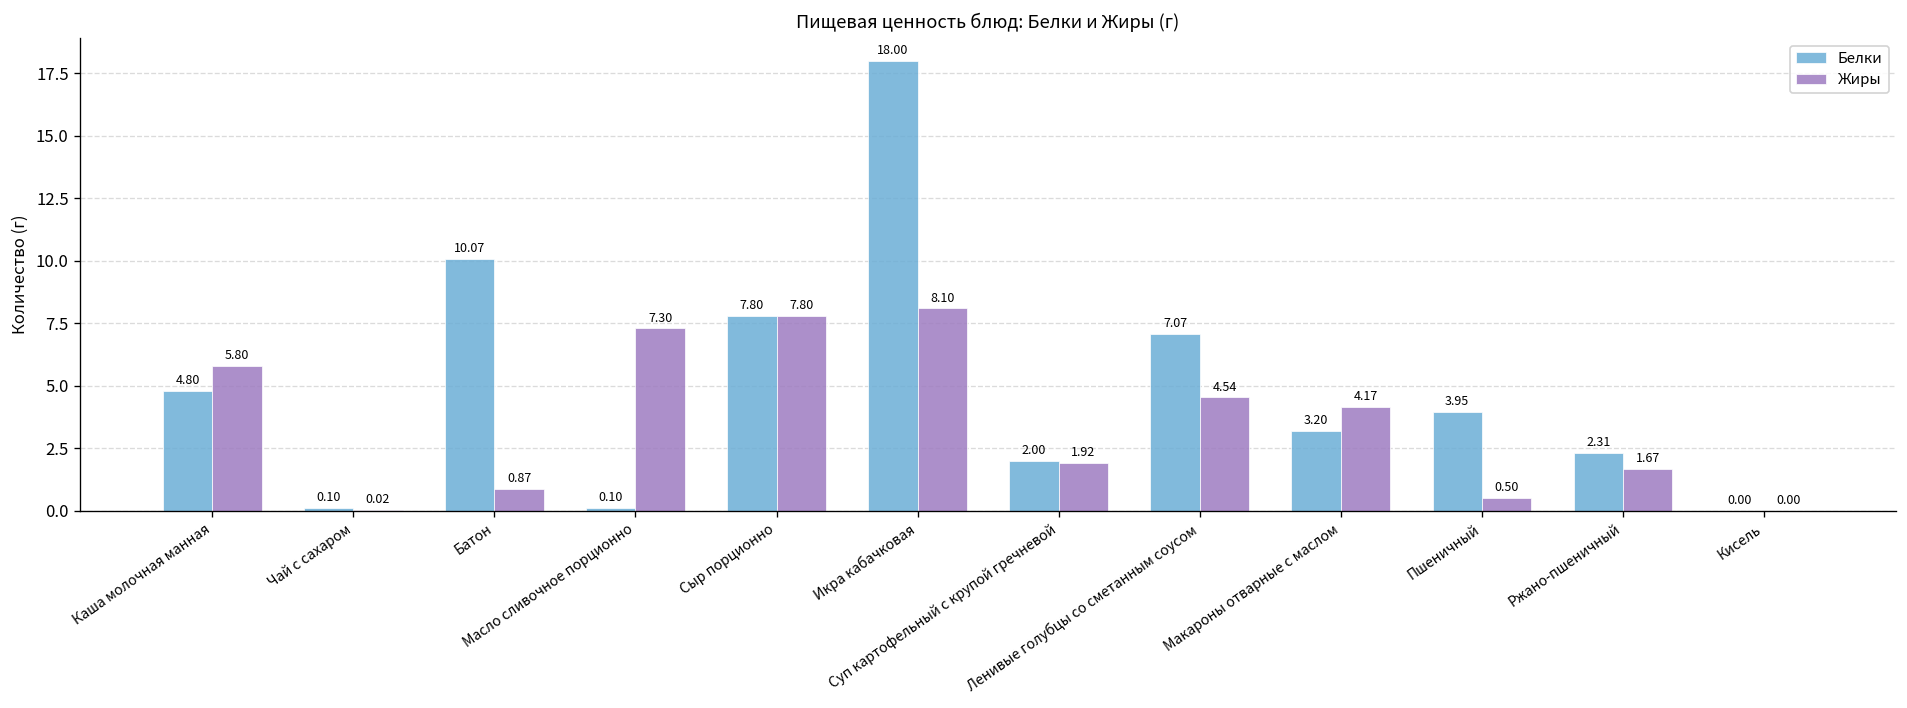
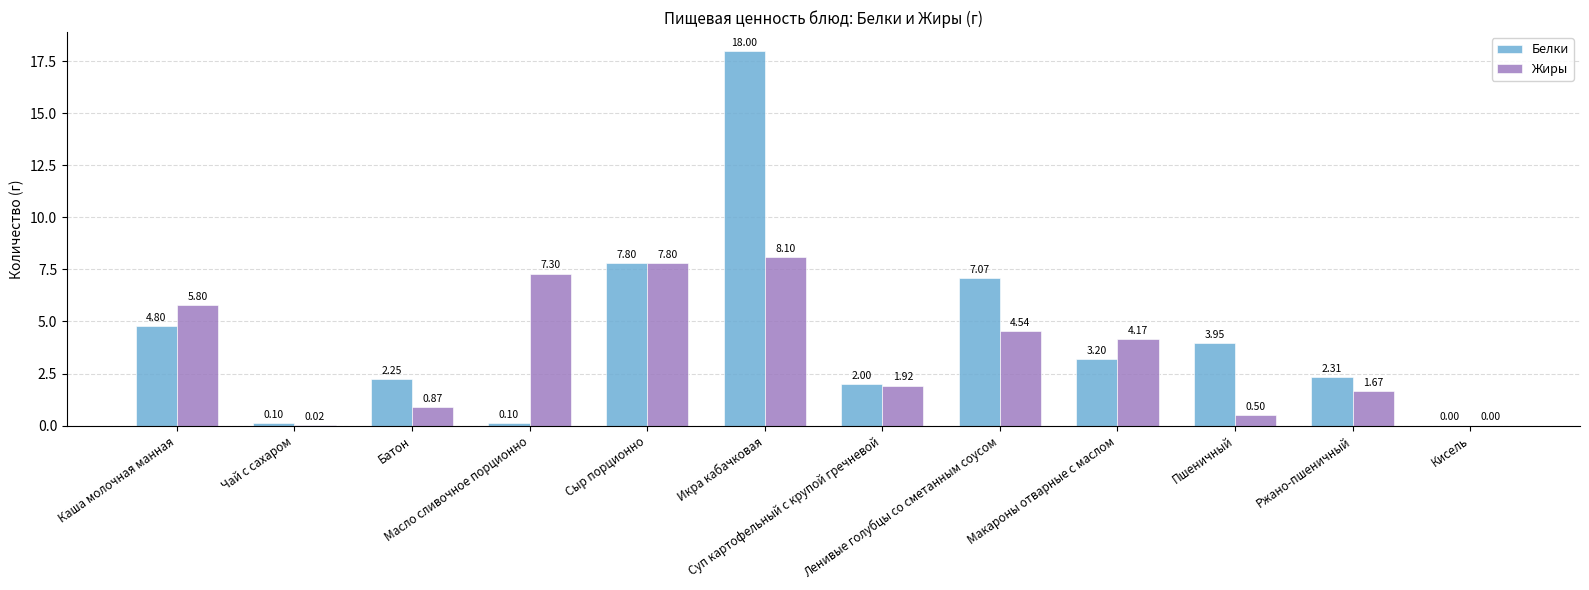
  {
    "Белки": {
      "Каша молочная манная": 4.80,
      "Чай с сахаром": 0.10,
-     "Батон": 10.07,
+     "Батон": 2.25,
      "Масло сливочное порционно": 0.10,
      "Сыр порционно": 7.80,
      "Икра кабачковая": 18.00,
      "Суп картофельный с крупой гречневой": 2.00,
      "Ленивые голубцы со сметанным соусом": 7.07,
      "Макароны отварные с маслом": 3.20,
      "Пшеничный": 3.95,
      "Ржано-пшеничный": 2.31,
      "Кисель": 0.00
    },
    "Жиры": {
      "Каша молочная манная": 5.80,
      "Чай с сахаром": 0.02,
      "Батон": 0.87,
      "Масло сливочное порционно": 7.30,
      "Сыр порционно": 7.80,
      "Икра кабачковая": 8.10,
      "Суп картофельный с крупой гречневой": 1.92,
      "Ленивые голубцы со сметанным соусом": 4.54,
      "Макароны отварные с маслом": 4.17,
      "Пшеничный": 0.50,
      "Ржано-пшеничный": 1.67,
      "Кисель": 0.00
    }
  }
